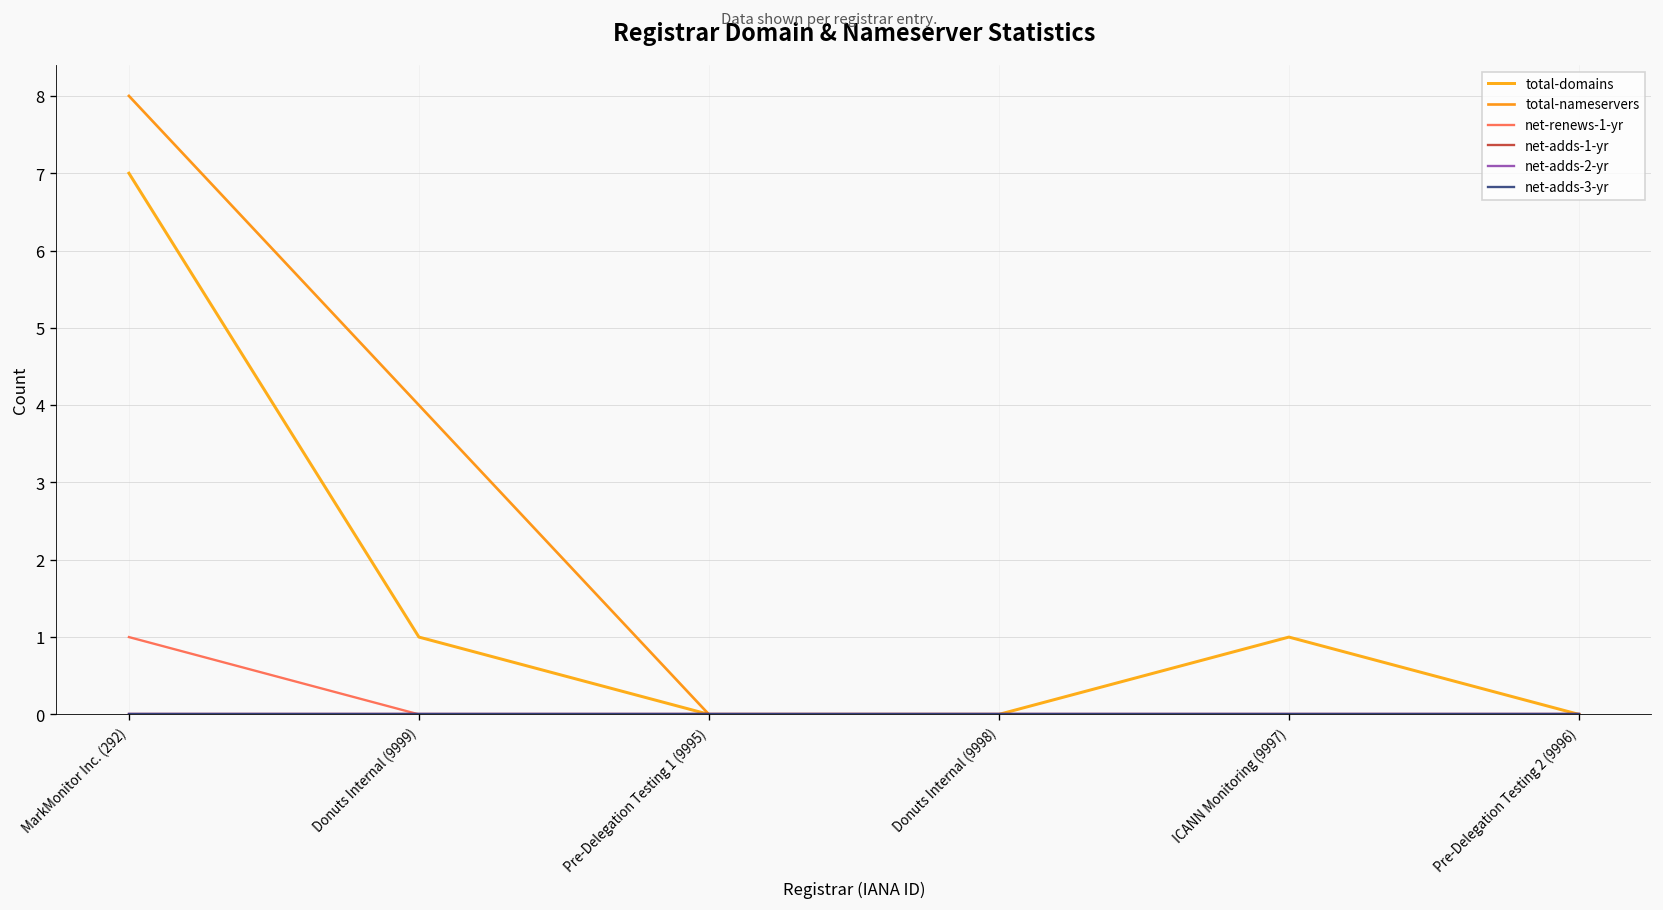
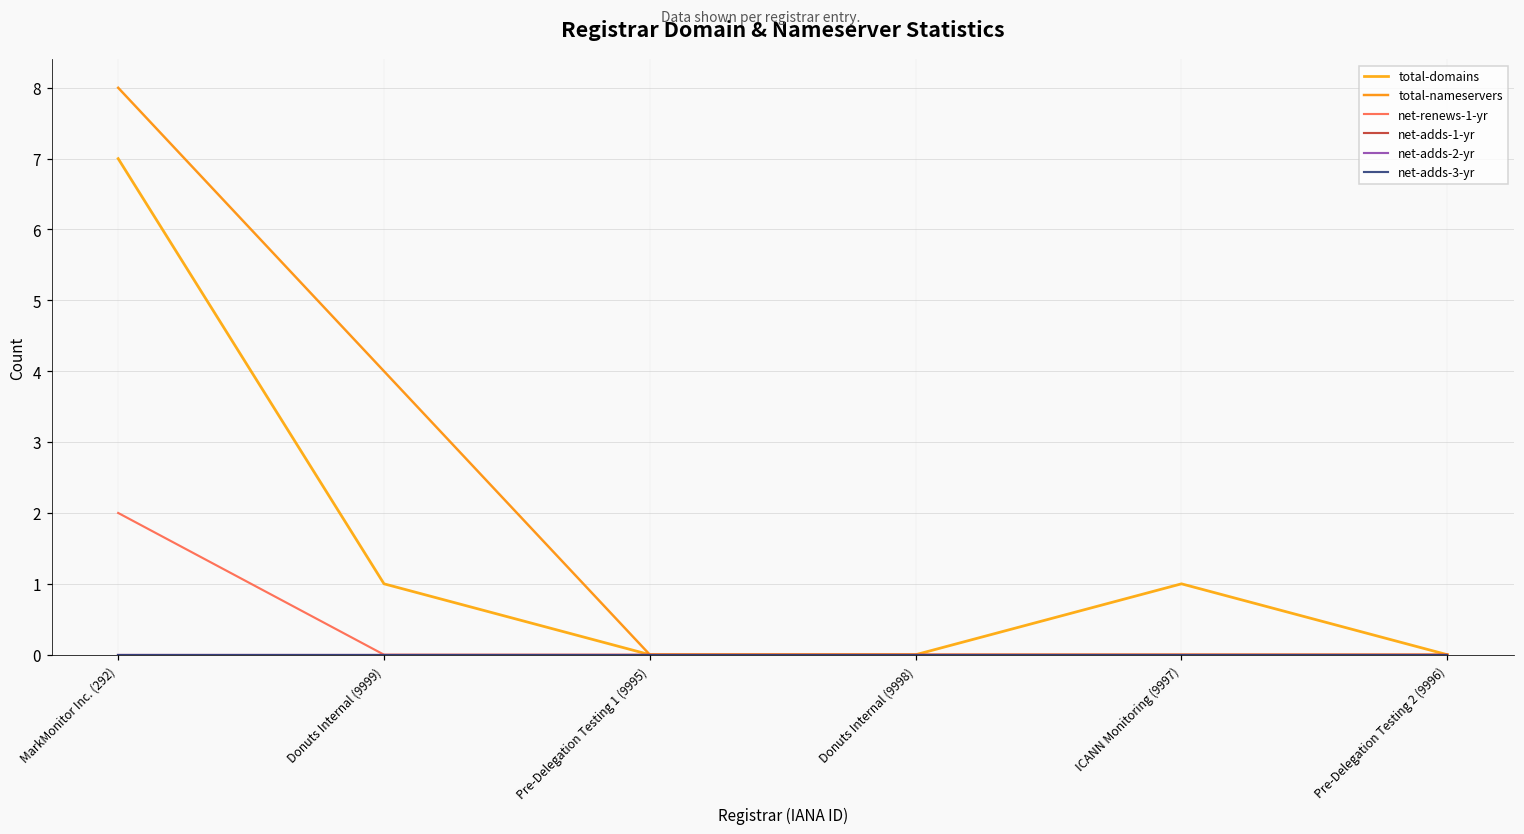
  {
    "net-renews-1-yr": {
-     "MarkMonitor Inc. (292)": 1
+     "MarkMonitor Inc. (292)": 2
    },
    "net-adds-3-yr": {
      "MarkMonitor Inc. (292)": 0
    }
  }
